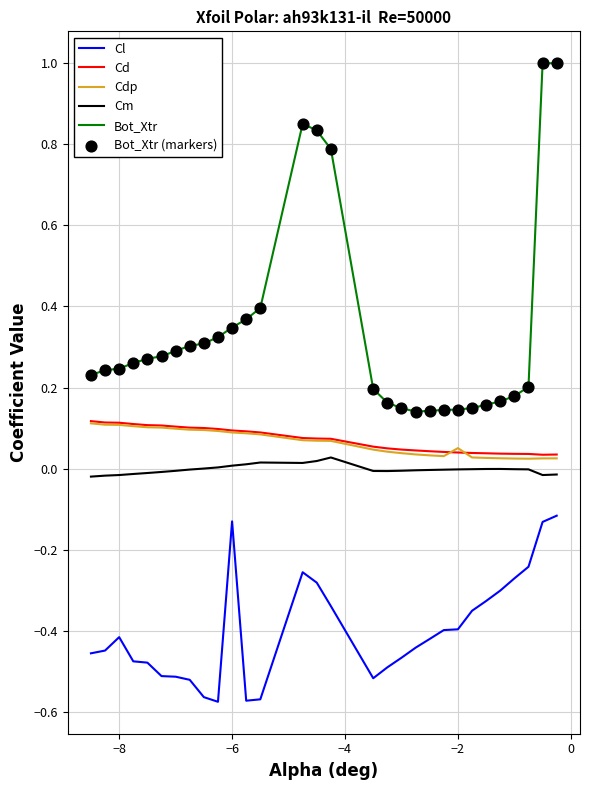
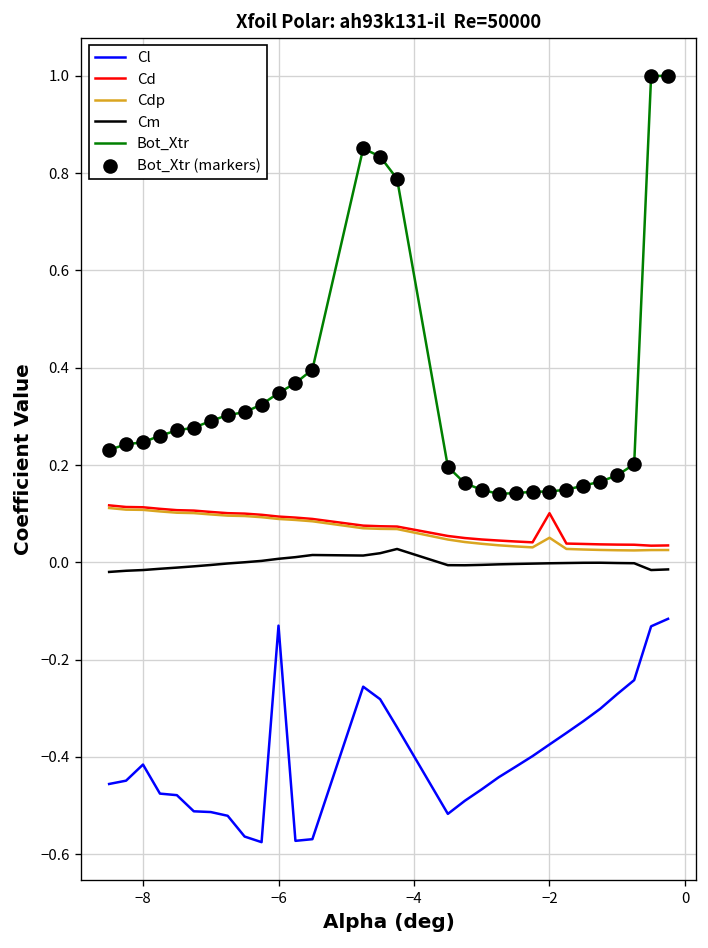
  {
    "Cl": {
      "−8": -0.42,
      "−6": -0.13,
-     "−2": -0.40
+     "−2": -0.37
    },
    "Cd": {
-     "−2": 0.04
+     "−2": 0.10
    },
    "Cdp": {
      "−2": 0.05
    }
  }
